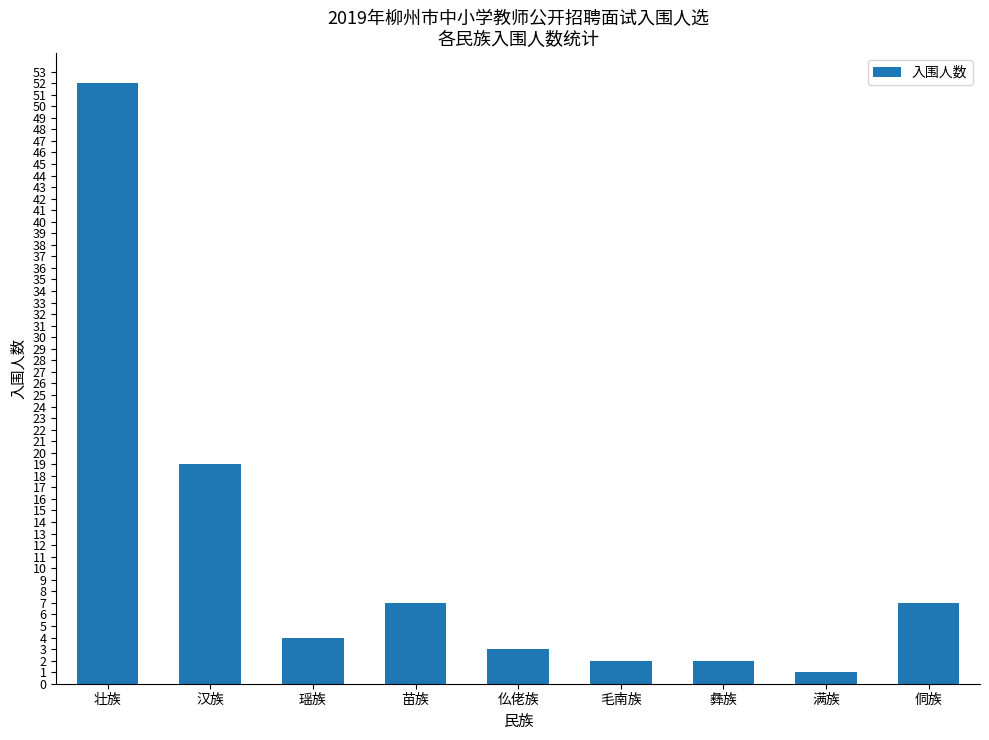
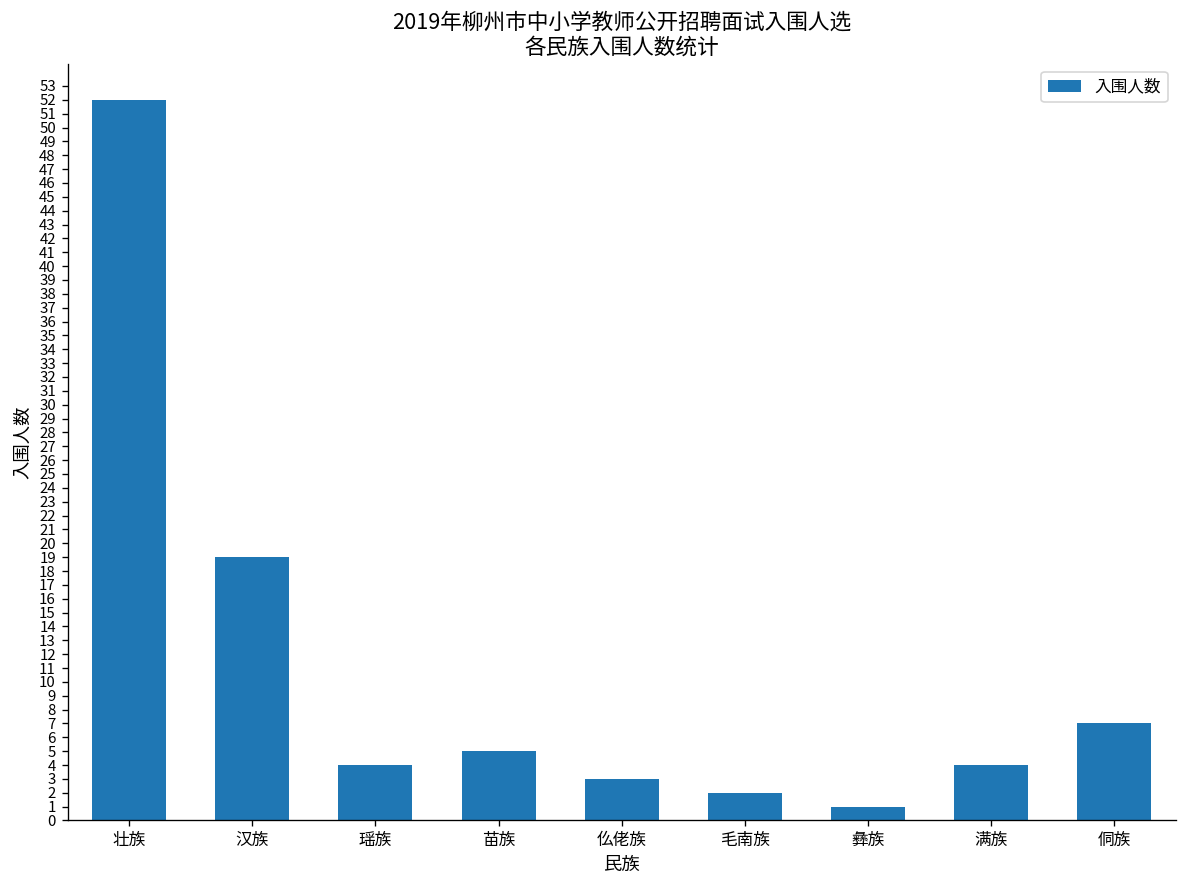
  {
    "壮族": 52,
    "汉族": 19,
    "瑶族": 4,
-   "苗族": 7,
+   "苗族": 5,
    "仫佬族": 3,
    "毛南族": 2,
-   "彝族": 2,
-   "满族": 1,
+   "彝族": 1,
+   "满族": 4,
    "侗族": 7
  }
